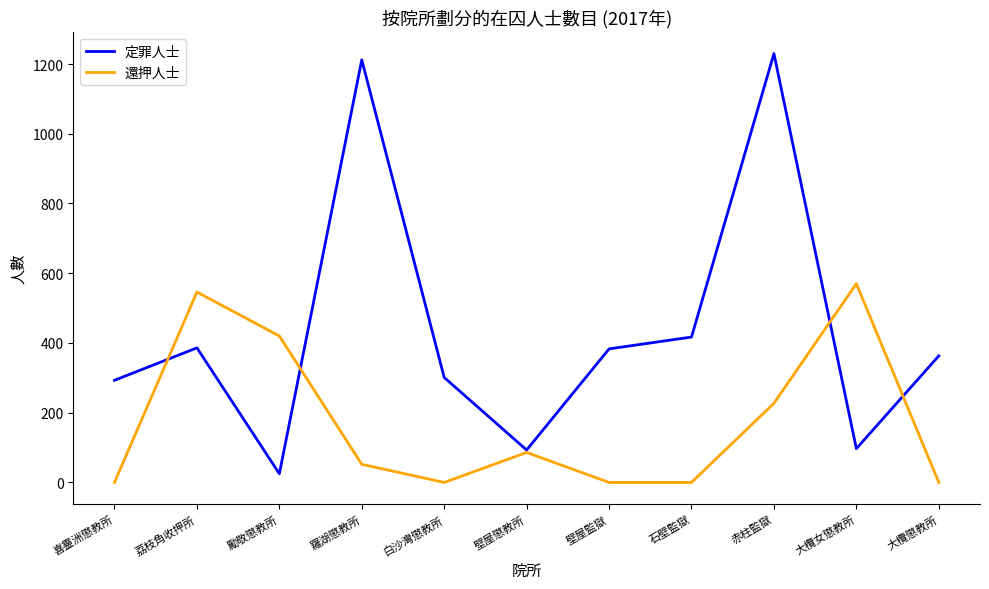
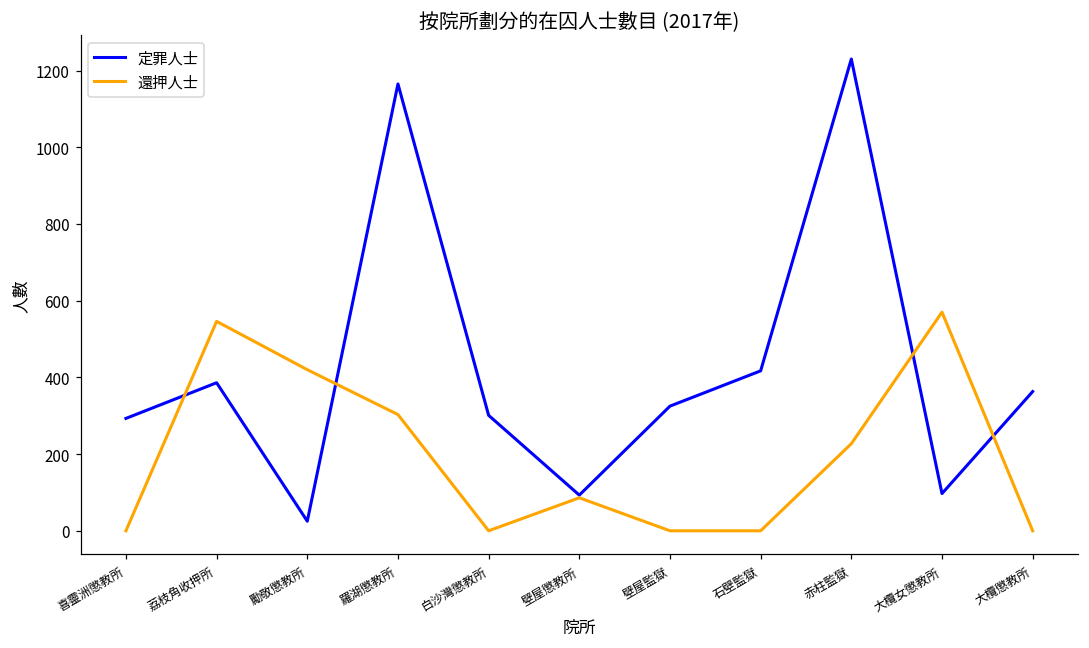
  {
    "定罪人士": {
      "喜靈洲懲教所": 290,
      "荔枝角收押所": 390,
      "勵敬懲教所": 30,
-     "羅湖懲教所": 1210,
+     "羅湖懲教所": 1170,
      "白沙灣懲教所": 300,
-     "壁屋監獄": 380,
+     "壁屋監獄": 330,
      "石壁監獄": 420,
      "赤柱監獄": 1230,
      "大欖女懲教所": 100,
      "大欖懲教所": 360
    },
    "還押人士": {
      "喜靈洲懲教所": 0,
      "荔枝角收押所": 550,
      "勵敬懲教所": 420,
-     "羅湖懲教所": 50,
+     "羅湖懲教所": 300,
      "白沙灣懲教所": 0,
      "壁屋監獄": 0,
      "石壁監獄": 0,
      "赤柱監獄": 230,
      "大欖女懲教所": 570,
      "大欖懲教所": 0
    }
  }
